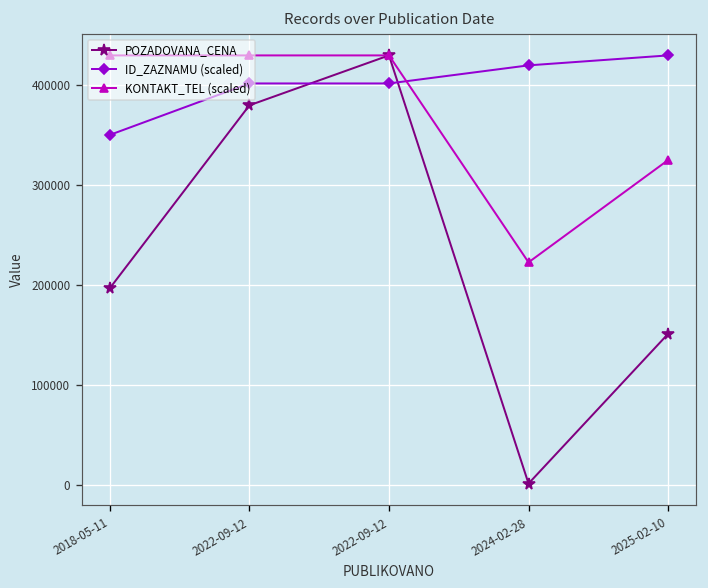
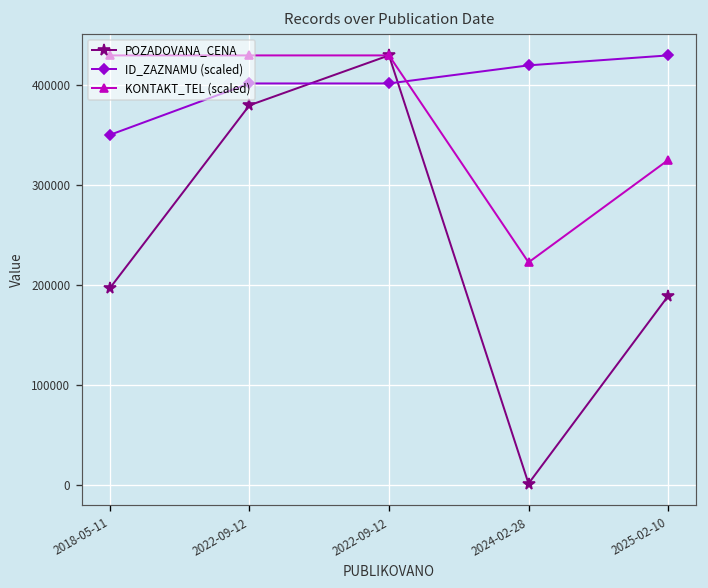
  {
    "POZADOVANA_CENA": {
      "2018-05-11": 200000,
      "2024-02-28": 0,
-     "2025-02-10": 150000
+     "2025-02-10": 190000
    }
  }
